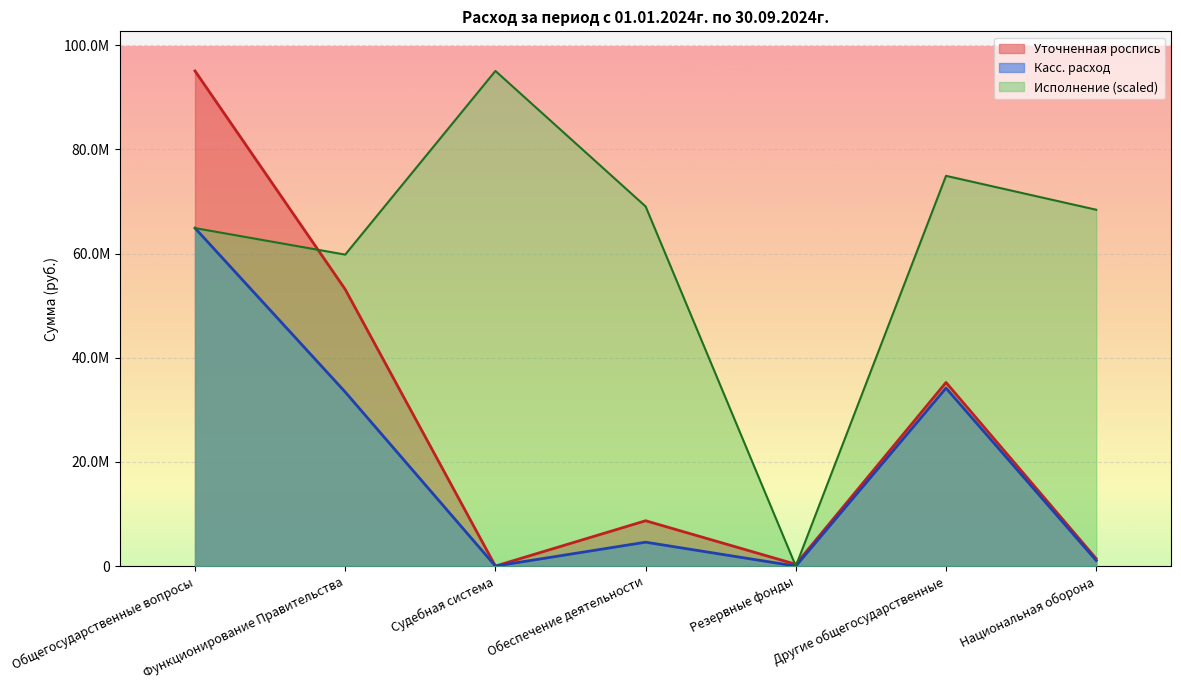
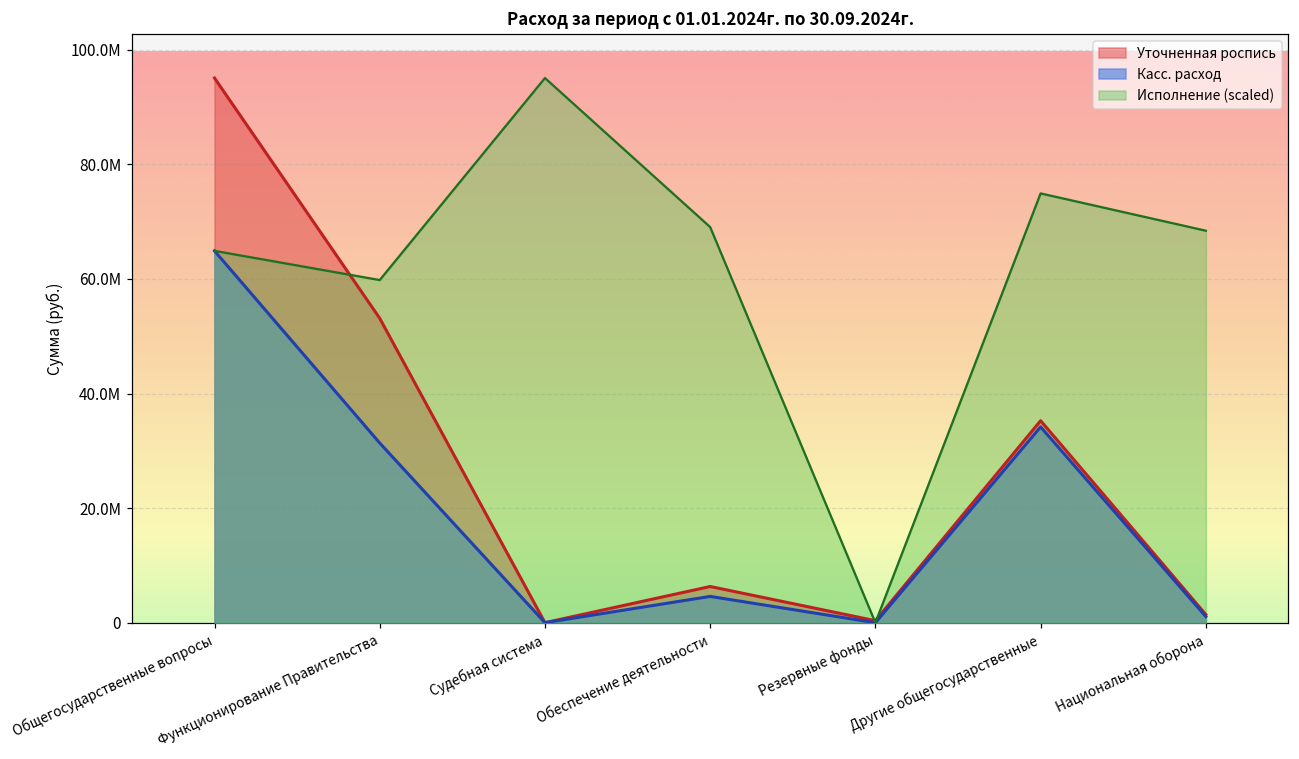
  {
    "Уточненная роспись": {
      "Общегосударственные вопросы": 95000000,
      "Функционирование Правительства": 53000000,
-     "Обеспечение деятельности": 9000000,
+     "Обеспечение деятельности": 6000000,
      "Другие общегосударственные": 35000000
    },
    "Касс. расход": {
-     "Функционирование Правительства": 33000000,
+     "Функционирование Правительства": 31000000,
      "Обеспечение деятельности": 5000000,
      "Другие общегосударственные": 34000000
    },
    "Исполнение (scaled)": {
      "Функционирование Правительства": 60000000,
      "Судебная система": 95000000,
      "Обеспечение деятельности": 69000000,
      "Другие общегосударственные": 75000000,
      "Национальная оборона": 68000000
    }
  }
